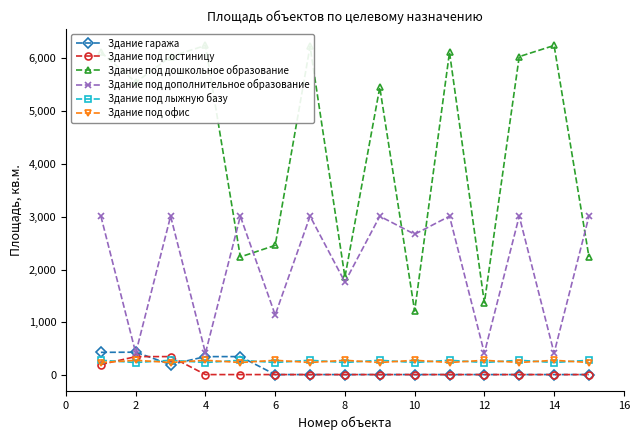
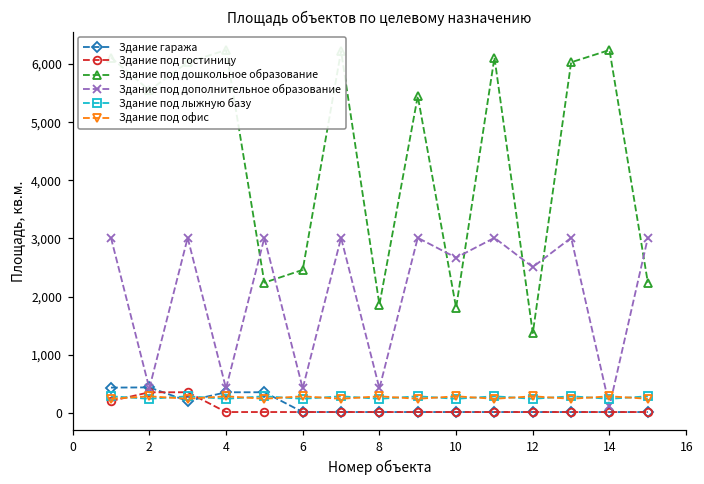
  {
    "Здание гаража": {
      "4": "400"
    },
    "Здание под гостиницу": {
      "2": "400",
      "4": "0"
    },
    "Здание под дошкольное образование": {
      "6": "2,500",
      "8": "1,900",
-     "10": "1,200",
+     "10": "1,800",
      "12": "1,400",
      "14": "6,200"
    },
    "Здание под дополнительное образование": {
      "4": "400",
-     "6": "1,100",
-     "8": "1,800",
+     "6": "400",
+     "8": "400",
      "10": "2,700",
-     "12": "400",
-     "14": "400"
+     "12": "2,500",
+     "14": "100"
    }
  }
